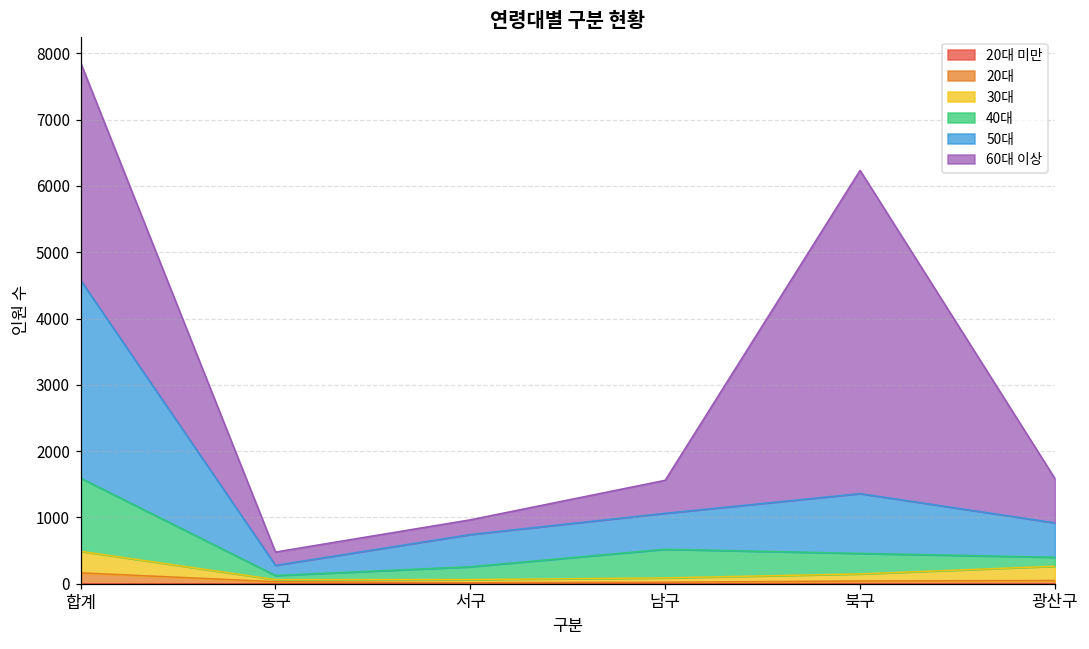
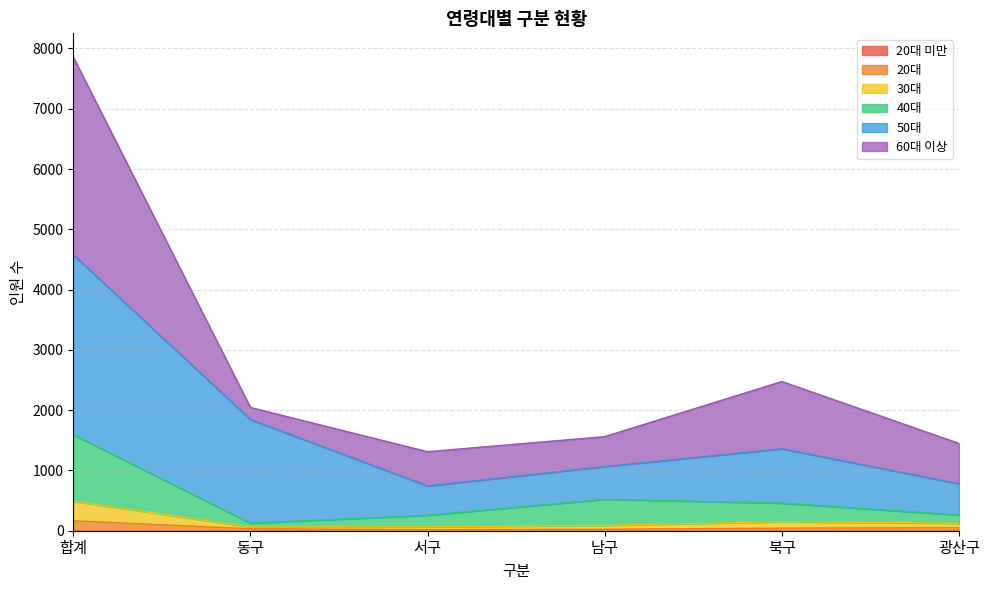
  {
    "30대": {
      "합계": 300,
      "서구": 0,
      "남구": 100,
      "북구": 100,
-     "광산구": 200
+     "광산구": 100
    },
    "40대": {
      "합계": 1100,
      "동구": 100,
      "서구": 200,
      "남구": 400,
      "북구": 300,
      "광산구": 100
    },
    "50대": {
      "합계": 3000,
-     "동구": 200,
+     "동구": 1700,
      "서구": 500,
      "남구": 500,
      "북구": 900,
      "광산구": 500
    },
    "60대 이상": {
      "합계": 3300,
      "동구": 200,
-     "서구": 200,
+     "서구": 600,
      "남구": 500,
-     "북구": 4900,
+     "북구": 1100,
      "광산구": 700
    }
  }
